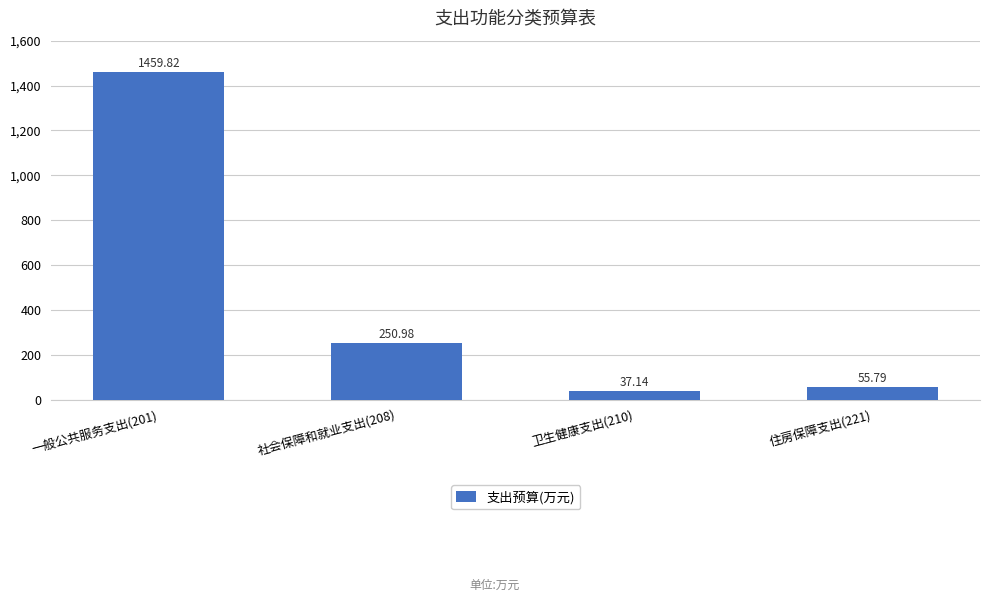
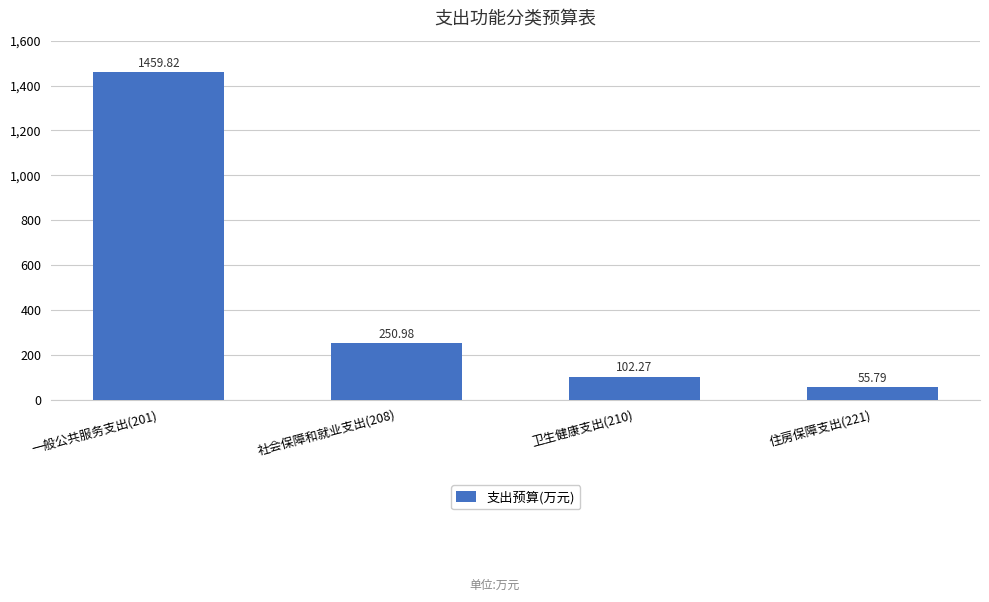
  {
    "一般公共服务支出(201)": 1459.82,
    "社会保障和就业支出(208)": 250.98,
-   "卫生健康支出(210)": 37.14,
+   "卫生健康支出(210)": 102.27,
    "住房保障支出(221)": 55.79
  }
